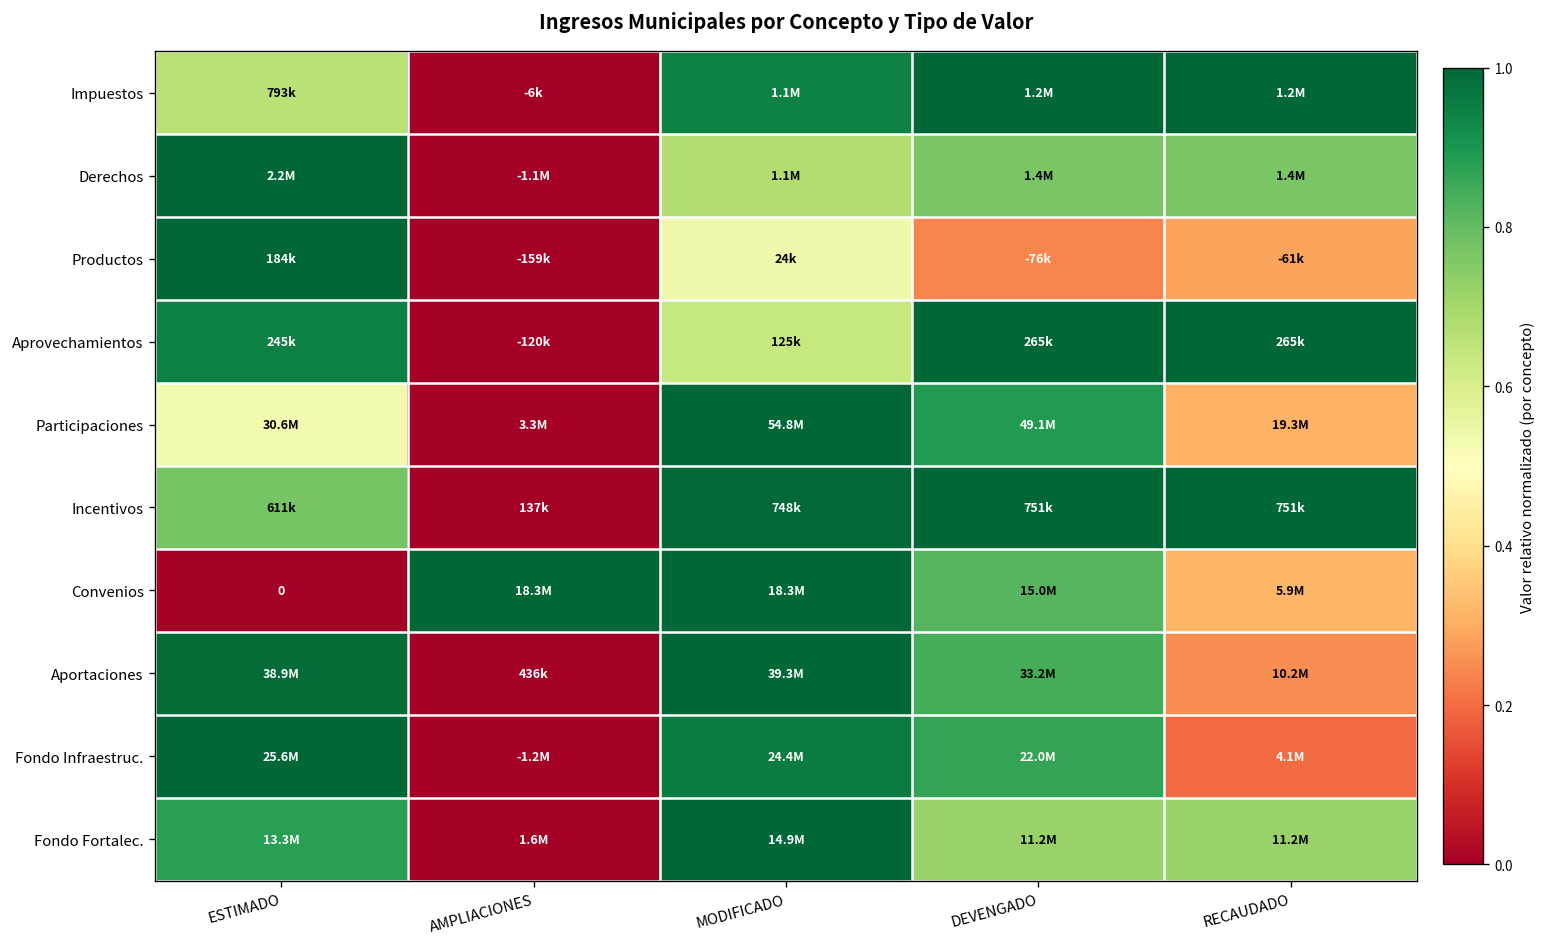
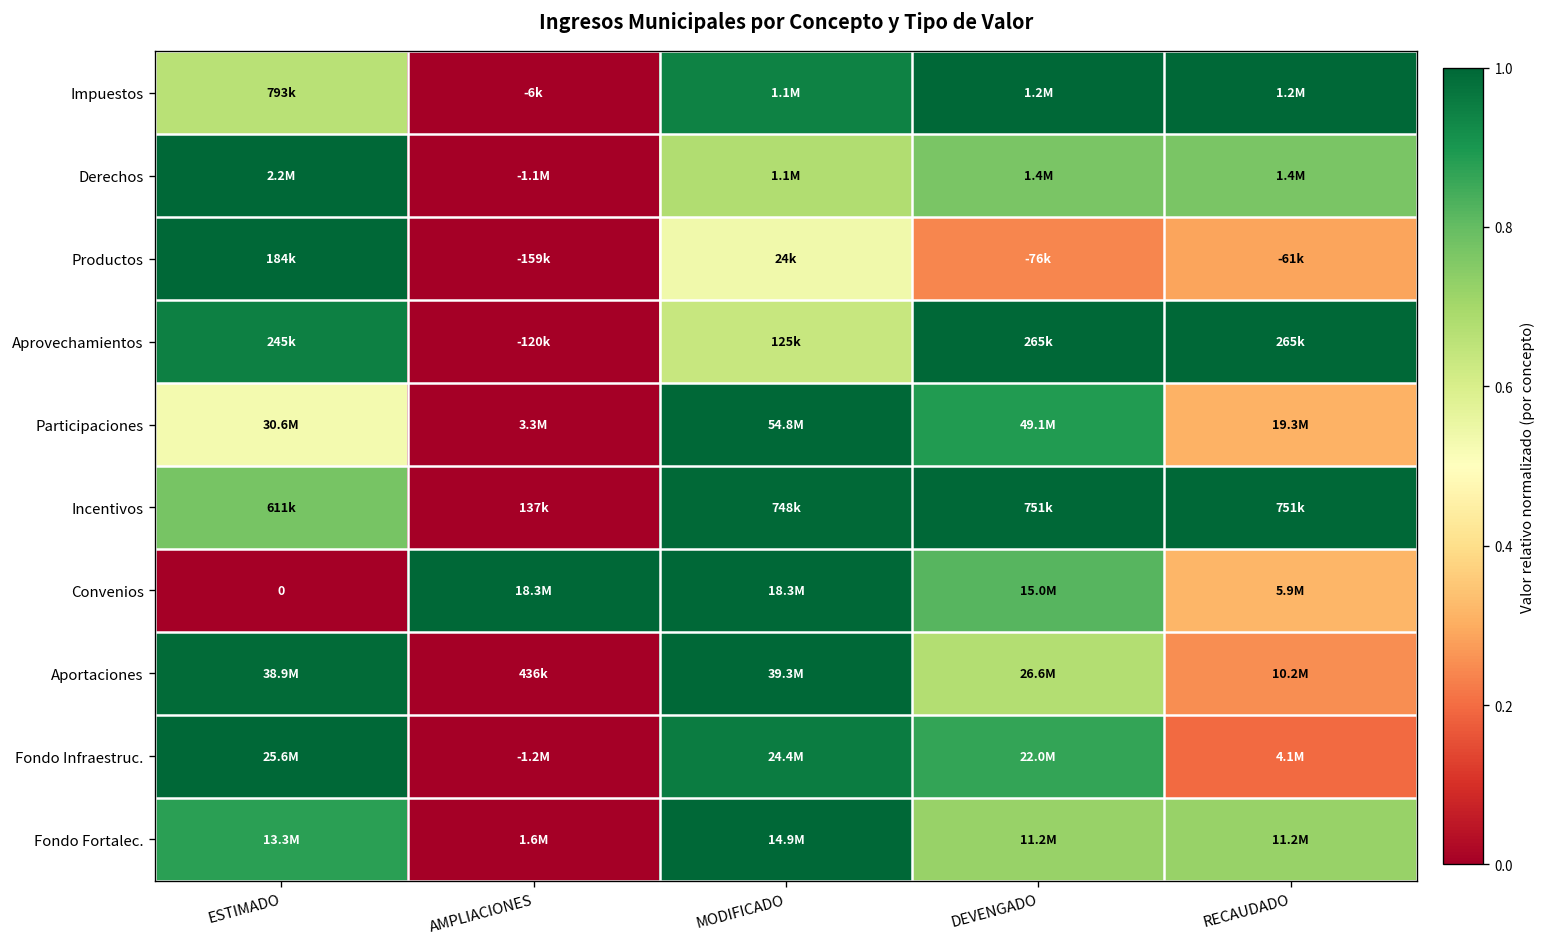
  {
    "Impuestos": {
      "ESTIMADO": "793k",
      "AMPLIACIONES": "-6k",
      "MODIFICADO": "1.1M",
      "DEVENGADO": "1.2M",
      "RECAUDADO": "1.2M"
    },
    "Derechos": {
      "ESTIMADO": "2.2M",
      "AMPLIACIONES": "-1.1M",
      "MODIFICADO": "1.1M",
      "DEVENGADO": "1.4M",
      "RECAUDADO": "1.4M"
    },
    "Productos": {
      "ESTIMADO": "184k",
      "AMPLIACIONES": "-159k",
      "MODIFICADO": "24k",
      "DEVENGADO": "-76k",
      "RECAUDADO": "-61k"
    },
    "Aprovechamientos": {
      "ESTIMADO": "245k",
      "AMPLIACIONES": "-120k",
      "MODIFICADO": "125k",
      "DEVENGADO": "265k",
      "RECAUDADO": "265k"
    },
    "Participaciones": {
      "ESTIMADO": "30.6M",
      "AMPLIACIONES": "3.3M",
      "MODIFICADO": "54.8M",
      "DEVENGADO": "49.1M",
      "RECAUDADO": "19.3M"
    },
    "Incentivos": {
      "ESTIMADO": "611k",
      "AMPLIACIONES": "137k",
      "MODIFICADO": "748k",
      "DEVENGADO": "751k",
      "RECAUDADO": "751k"
    },
    "Convenios": {
      "ESTIMADO": "0",
      "AMPLIACIONES": "18.3M",
      "MODIFICADO": "18.3M",
      "DEVENGADO": "15.0M",
      "RECAUDADO": "5.9M"
    },
    "Aportaciones": {
      "ESTIMADO": "38.9M",
      "AMPLIACIONES": "436k",
      "MODIFICADO": "39.3M",
-     "DEVENGADO": "33.2M",
+     "DEVENGADO": "26.6M",
      "RECAUDADO": "10.2M"
    },
    "Fondo Infraestruc.": {
      "ESTIMADO": "25.6M",
      "AMPLIACIONES": "-1.2M",
      "MODIFICADO": "24.4M",
      "DEVENGADO": "22.0M",
      "RECAUDADO": "4.1M"
    },
    "Fondo Fortalec.": {
      "ESTIMADO": "13.3M",
      "AMPLIACIONES": "1.6M",
      "MODIFICADO": "14.9M",
      "DEVENGADO": "11.2M",
      "RECAUDADO": "11.2M"
    }
  }
